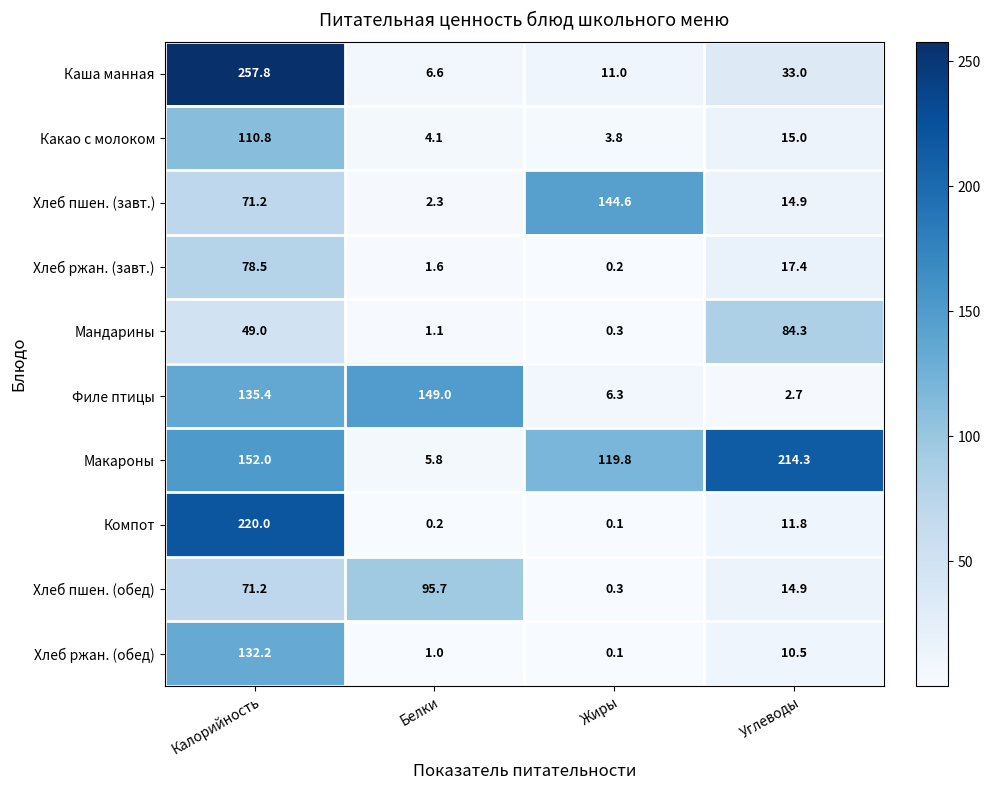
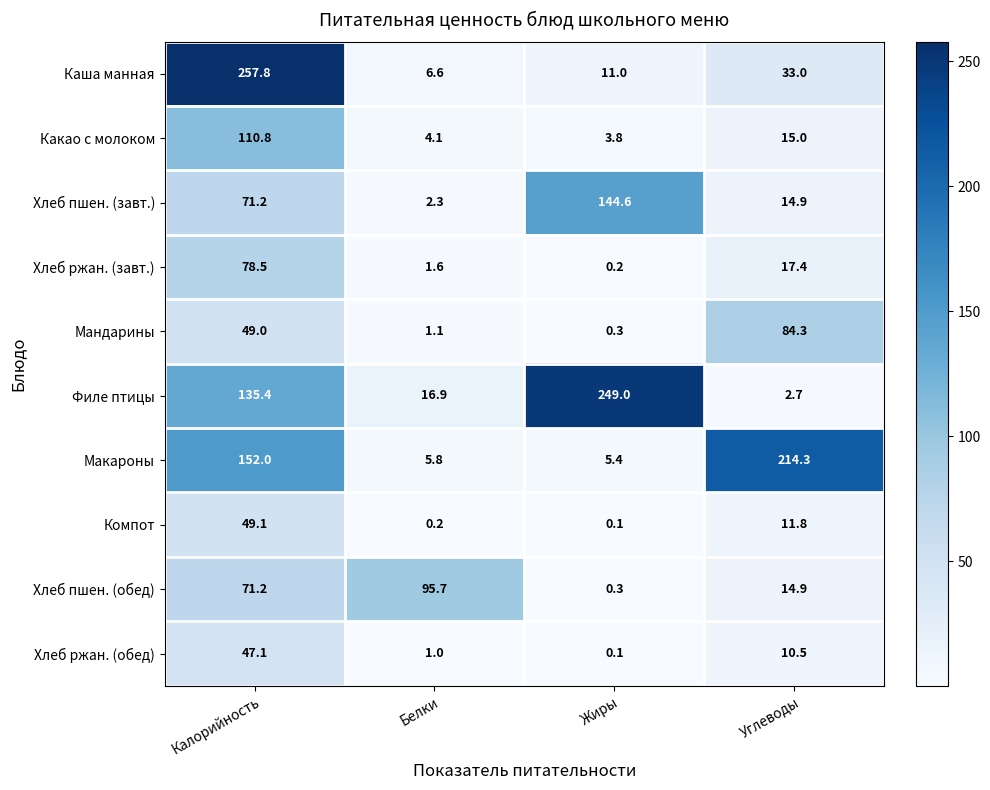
  {
    "Каша манная": {
      "Калорийность": 257.8,
      "Белки": 6.6,
      "Жиры": 11.0,
      "Углеводы": 33.0
    },
    "Какао с молоком": {
      "Калорийность": 110.8,
      "Белки": 4.1,
      "Жиры": 3.8,
      "Углеводы": 15.0
    },
    "Хлеб пшен. (завт.)": {
      "Калорийность": 71.2,
      "Белки": 2.3,
      "Жиры": 144.6,
      "Углеводы": 14.9
    },
    "Хлеб ржан. (завт.)": {
      "Калорийность": 78.5,
      "Белки": 1.6,
      "Жиры": 0.2,
      "Углеводы": 17.4
    },
    "Мандарины": {
      "Калорийность": 49.0,
      "Белки": 1.1,
      "Жиры": 0.3,
      "Углеводы": 84.3
    },
    "Филе птицы": {
      "Калорийность": 135.4,
-     "Белки": 149.0,
-     "Жиры": 6.3,
+     "Белки": 16.9,
+     "Жиры": 249.0,
      "Углеводы": 2.7
    },
    "Макароны": {
      "Калорийность": 152.0,
      "Белки": 5.8,
-     "Жиры": 119.8,
+     "Жиры": 5.4,
      "Углеводы": 214.3
    },
    "Компот": {
-     "Калорийность": 220.0,
+     "Калорийность": 49.1,
      "Белки": 0.2,
      "Жиры": 0.1,
      "Углеводы": 11.8
    },
    "Хлеб пшен. (обед)": {
      "Калорийность": 71.2,
      "Белки": 95.7,
      "Жиры": 0.3,
      "Углеводы": 14.9
    },
    "Хлеб ржан. (обед)": {
-     "Калорийность": 132.2,
+     "Калорийность": 47.1,
      "Белки": 1.0,
      "Жиры": 0.1,
      "Углеводы": 10.5
    }
  }
